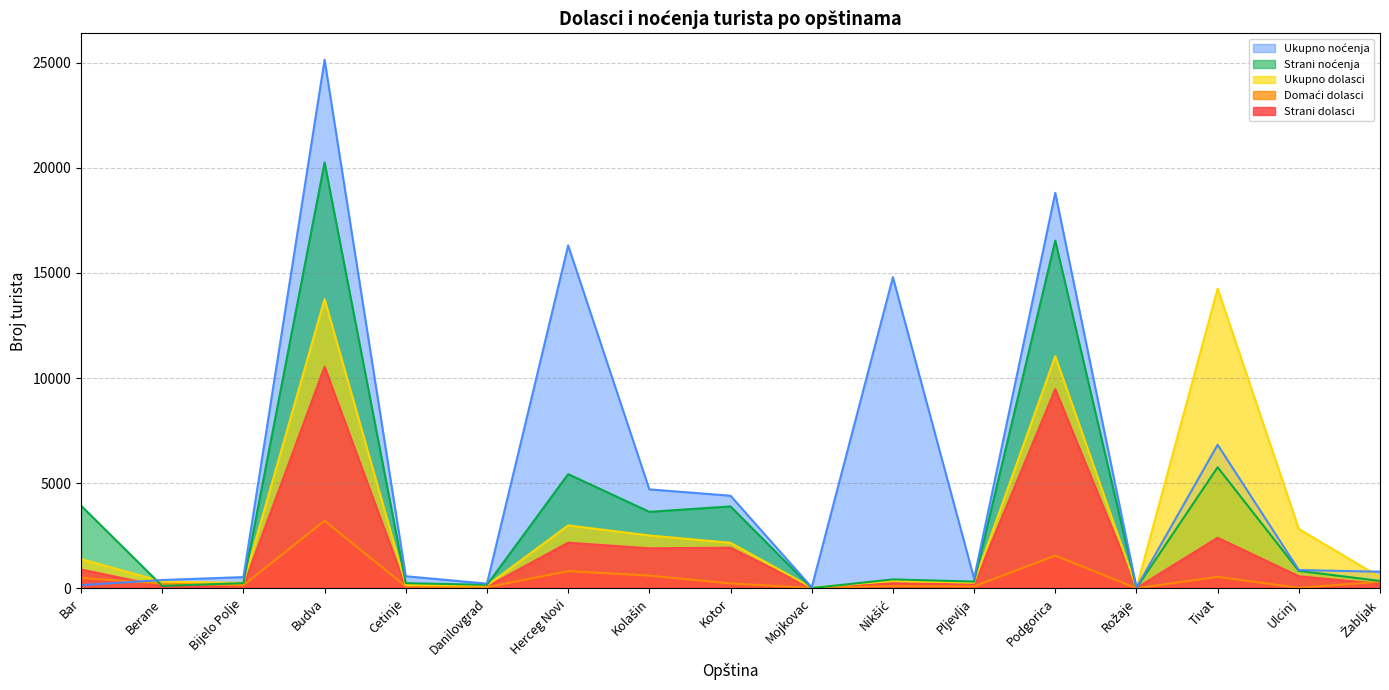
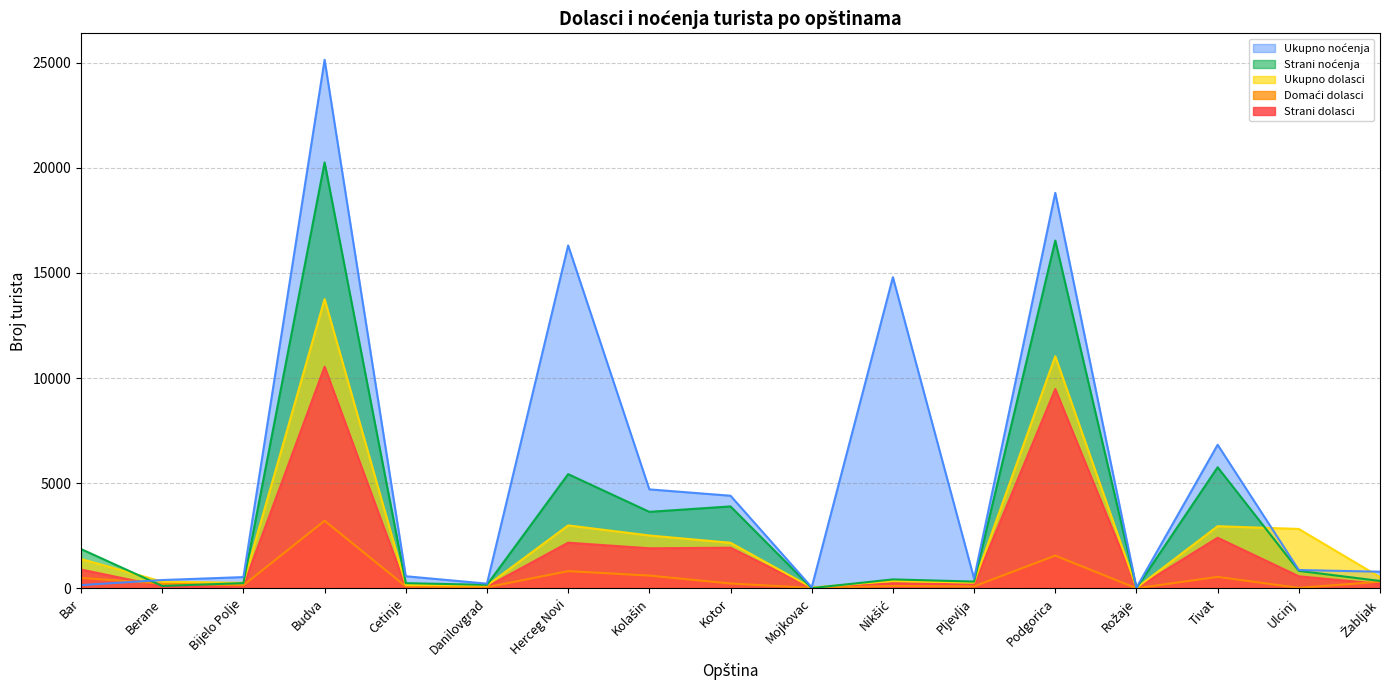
  {
    "Ukupno noćenja": {
      "Bar": 200,
      "Bijelo Polje": 500,
      "Budva": 25100,
      "Cetinje": 600,
      "Herceg Novi": 16300,
      "Kolašin": 4700,
      "Kotor": 4400,
      "Nikšić": 14800,
      "Pljevlja": 500,
      "Podgorica": 18800,
      "Tivat": 6800,
      "Žabljak": 800
    },
    "Strani noćenja": {
-     "Bar": 3900,
+     "Bar": 1900,
      "Budva": 20300,
      "Herceg Novi": 5400,
      "Kolašin": 3600,
      "Kotor": 3900,
      "Podgorica": 16500,
      "Tivat": 5800
    },
    "Domaći dolasci": {
      "Bar": 500,
      "Budva": 3200,
      "Herceg Novi": 800,
      "Kolašin": 600,
      "Kotor": 200,
      "Nikšić": 100,
      "Podgorica": 1600,
      "Tivat": 500,
      "Ulcinj": 0
    },
    "Ukupno dolasci": {
      "Bar": 1400,
      "Budva": 13800,
      "Herceg Novi": 3000,
      "Kolašin": 2500,
      "Kotor": 2200,
      "Podgorica": 11000,
-     "Tivat": 14300,
+     "Tivat": 3000,
      "Ulcinj": 2800,
      "Žabljak": 500
    },
    "Strani dolasci": {
      "Bar": 900,
      "Budva": 10500,
      "Herceg Novi": 2200,
      "Kolašin": 1900,
      "Kotor": 1900,
      "Podgorica": 9500,
      "Tivat": 2400,
      "Ulcinj": 600
    }
  }
